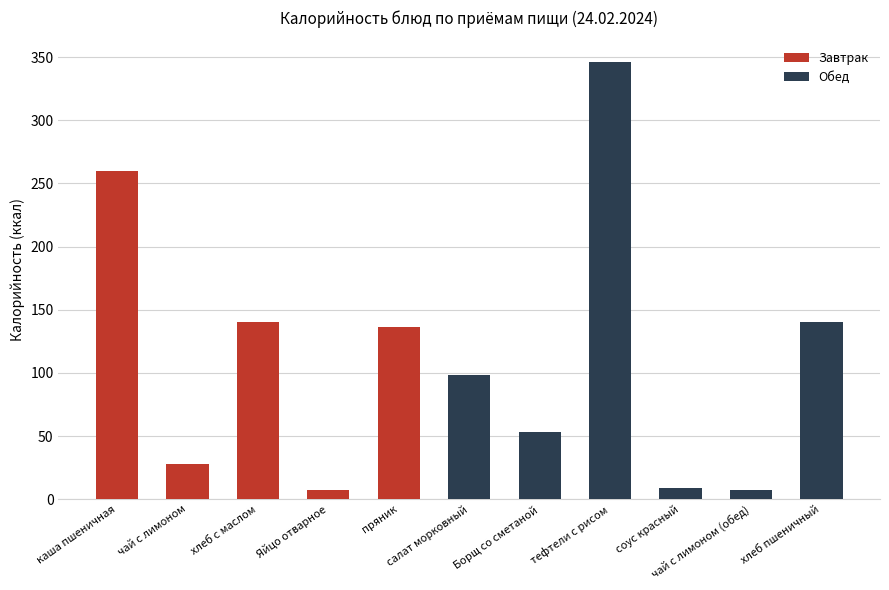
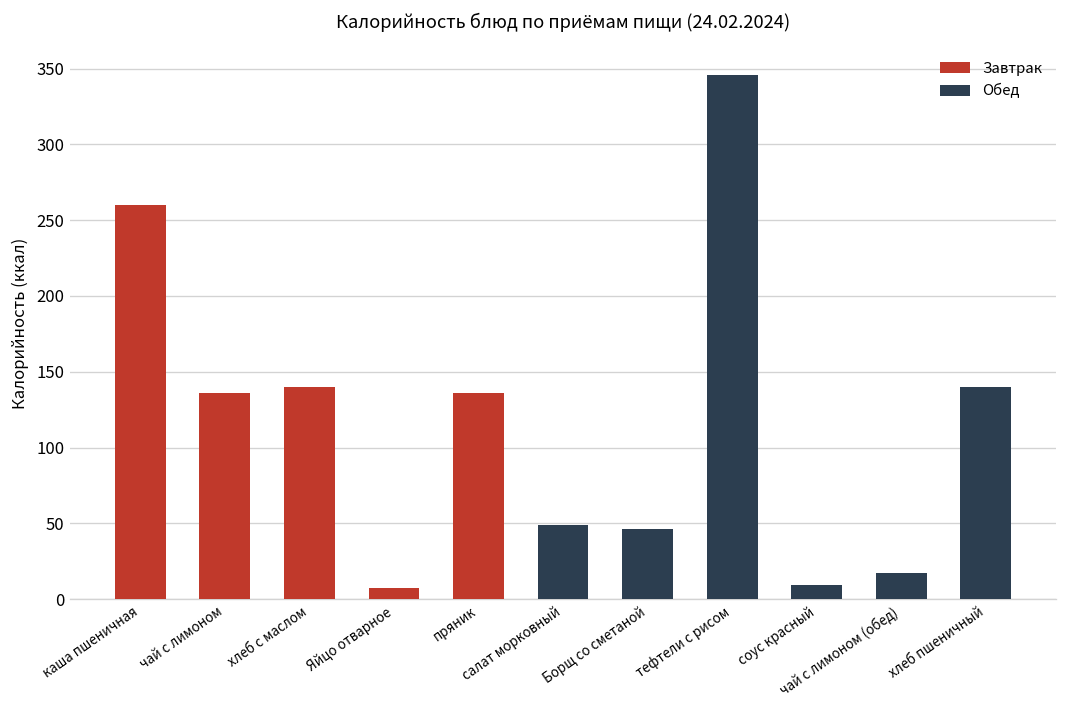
  {
    "Завтрак": {
      "каша пшеничная": 260,
-     "чай с лимоном": 28,
+     "чай с лимоном": 136,
      "хлеб с маслом": 140,
      "Яйцо отварное": 7,
      "пряник": 136,
      "салат морковный": 0,
      "Борщ со сметаной": 0,
      "тефтели с рисом": 0,
      "соус красный": 0,
      "чай с лимоном (обед)": 0,
      "хлеб пшеничный": 0
    },
    "Обед": {
      "каша пшеничная": 0,
      "чай с лимоном": 0,
      "хлеб с маслом": 0,
      "Яйцо отварное": 0,
      "пряник": 0,
-     "салат морковный": 98,
-     "Борщ со сметаной": 53,
+     "салат морковный": 49,
+     "Борщ со сметаной": 46,
      "тефтели с рисом": 346,
      "соус красный": 9,
-     "чай с лимоном (обед)": 7,
+     "чай с лимоном (обед)": 17,
      "хлеб пшеничный": 140
    }
  }
